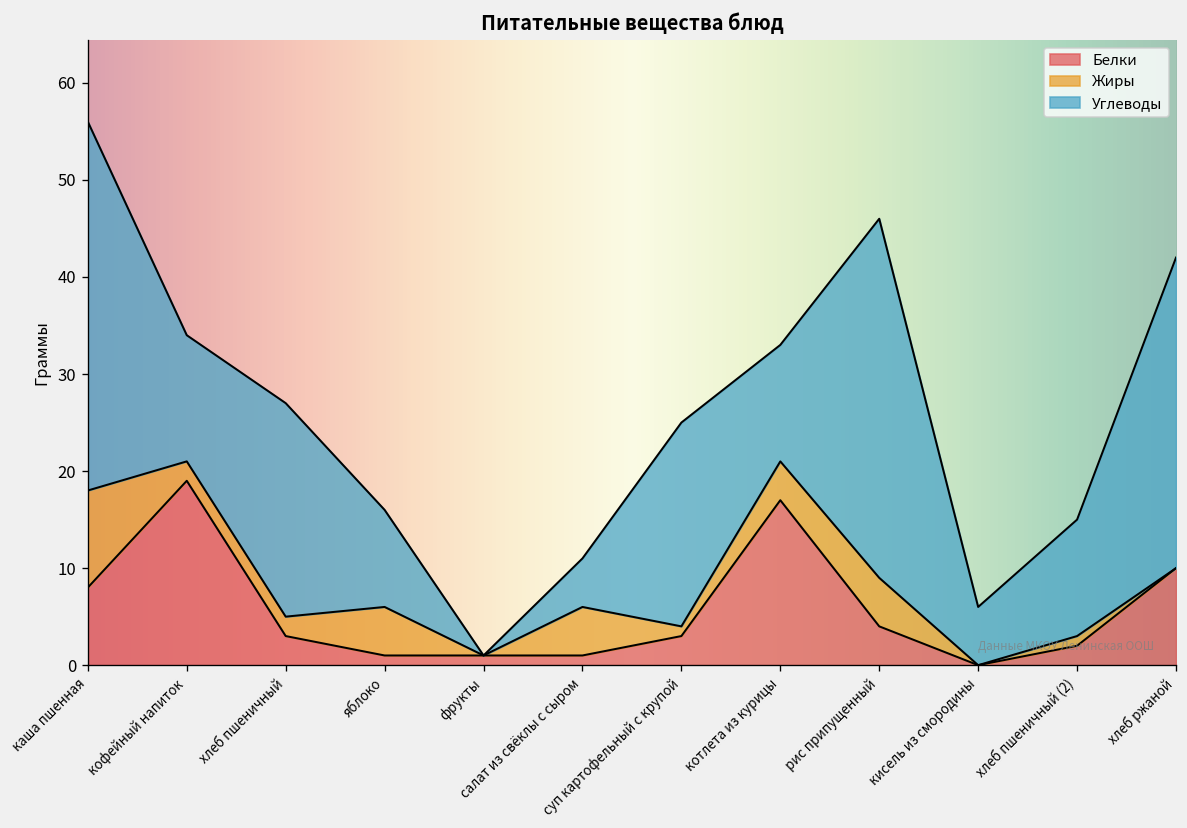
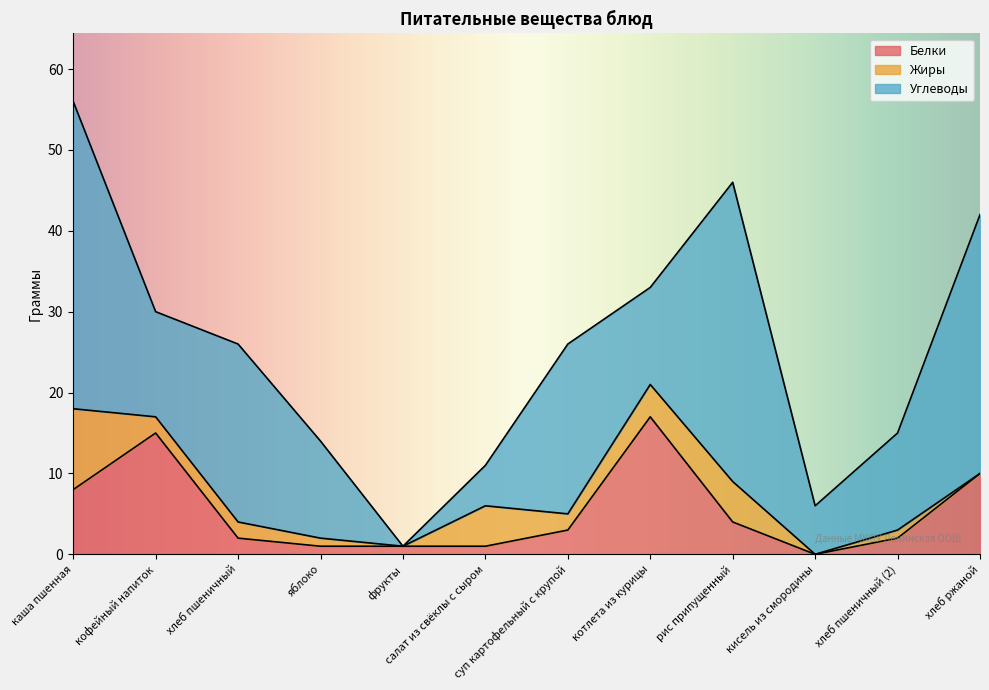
  {
    "Белки": {
      "каша пшенная": 8,
-     "кофейный напиток": 19,
-     "хлеб пшеничный": 3,
+     "кофейный напиток": 15,
+     "хлеб пшеничный": 2,
      "яблоко": 1,
      "салат из свёклы с сыром": 1,
      "суп картофельный с крупой": 3,
      "котлета из курицы": 17,
      "рис припущенный": 4,
      "хлеб пшеничный (2)": 2
    },
    "Жиры": {
      "каша пшенная": 10,
      "кофейный напиток": 2,
      "хлеб пшеничный": 2,
-     "яблоко": 5,
+     "яблоко": 1,
      "салат из свёклы с сыром": 5,
-     "суп картофельный с крупой": 1,
+     "суп картофельный с крупой": 2,
      "котлета из курицы": 4,
      "рис припущенный": 5,
      "хлеб пшеничный (2)": 1
    },
    "Углеводы": {
      "каша пшенная": 38,
      "кофейный напиток": 13,
      "хлеб пшеничный": 22,
-     "яблоко": 10,
+     "яблоко": 12,
      "салат из свёклы с сыром": 5,
      "суп картофельный с крупой": 21,
      "котлета из курицы": 12,
      "рис припущенный": 37,
      "кисель из смородины": 6,
      "хлеб пшеничный (2)": 12,
      "хлеб ржаной": 32
    }
  }
